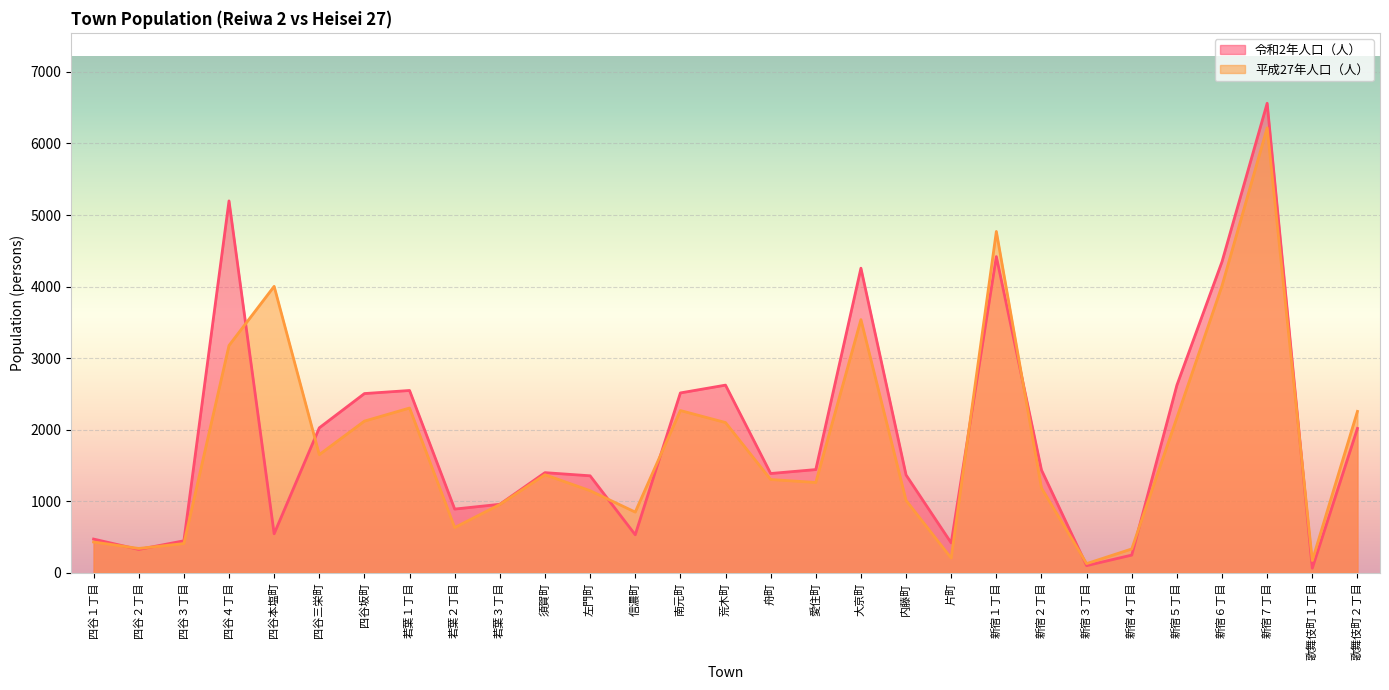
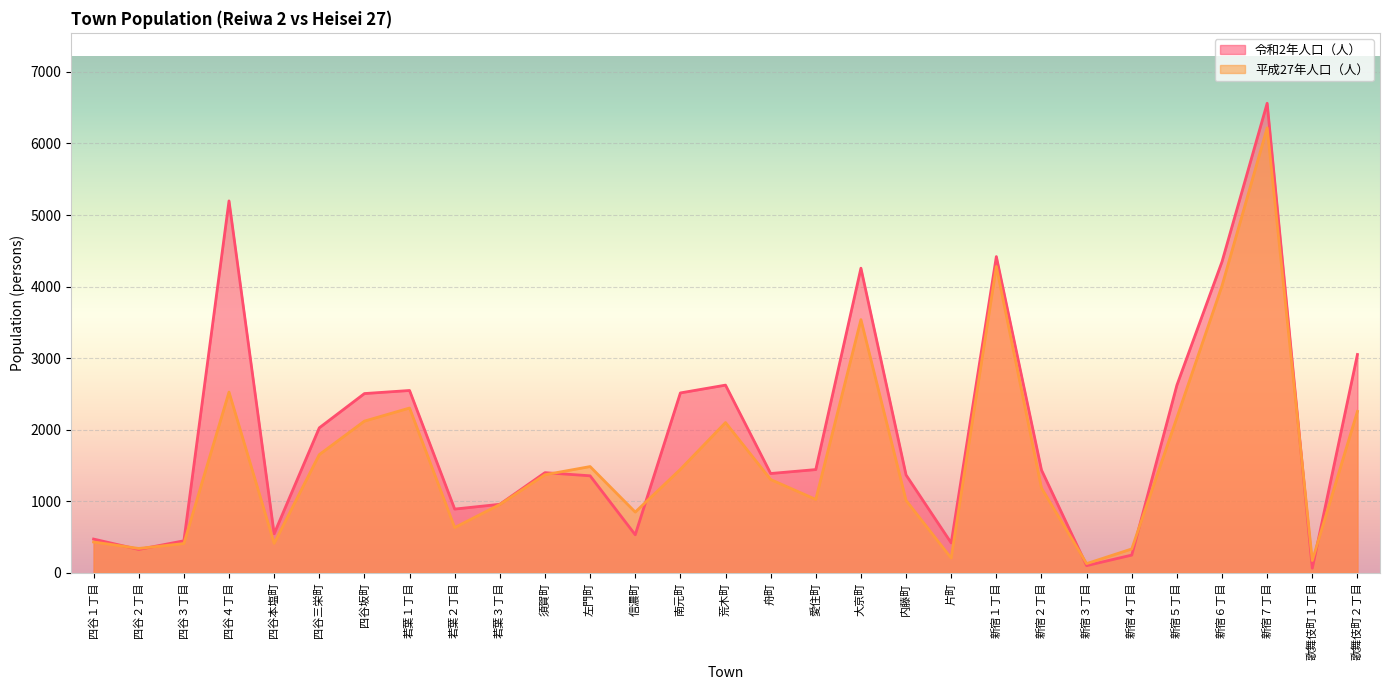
  {
    "令和2年人口（人）": {
      "四谷１丁目": 500,
      "四谷３丁目": 400,
      "四谷４丁目": 5200,
      "四谷本塩町": 500,
      "四谷三栄町": 2000,
      "四谷坂町": 2500,
      "若葉１丁目": 2500,
      "若葉２丁目": 900,
      "左門町": 1400,
      "信濃町": 500,
      "南元町": 2500,
      "荒木町": 2600,
      "舟町": 1400,
      "愛住町": 1400,
      "大京町": 4300,
      "内藤町": 1400,
      "片町": 400,
      "新宿１丁目": 4400,
      "新宿２丁目": 1400,
      "新宿４丁目": 200,
      "新宿５丁目": 2600,
      "新宿６丁目": 4300,
      "新宿７丁目": 6600,
      "歌舞伎町１丁目": 100,
-     "歌舞伎町２丁目": 2000
+     "歌舞伎町２丁目": 3100
    },
    "平成27年人口（人）": {
      "四谷１丁目": 400,
      "四谷３丁目": 400,
-     "四谷４丁目": 3200,
-     "四谷本塩町": 4000,
+     "四谷４丁目": 2500,
+     "四谷本塩町": 400,
      "四谷三栄町": 1700,
      "四谷坂町": 2100,
      "若葉１丁目": 2300,
      "若葉２丁目": 600,
-     "左門町": 1100,
+     "左門町": 1500,
      "信濃町": 800,
-     "南元町": 2300,
+     "南元町": 1400,
      "荒木町": 2100,
      "舟町": 1300,
-     "愛住町": 1300,
+     "愛住町": 1000,
      "大京町": 3500,
      "内藤町": 1000,
      "片町": 200,
-     "新宿１丁目": 4800,
+     "新宿１丁目": 4300,
      "新宿２丁目": 1200,
      "新宿４丁目": 300,
      "新宿５丁目": 2200,
      "新宿６丁目": 4000,
      "新宿７丁目": 6200,
      "歌舞伎町１丁目": 200,
      "歌舞伎町２丁目": 2300
    }
  }
